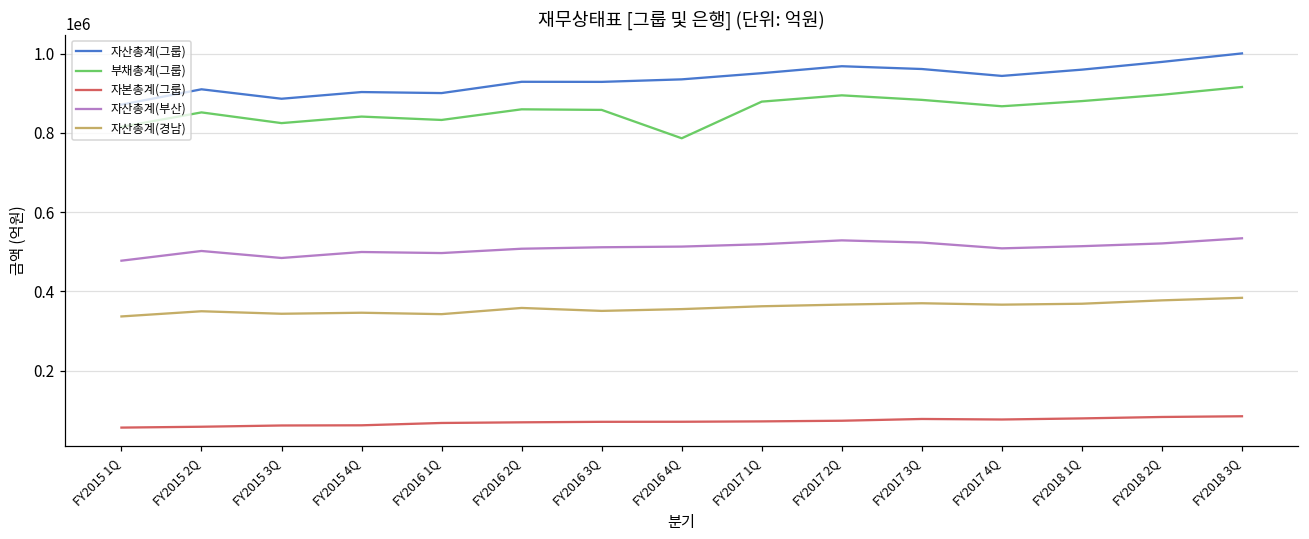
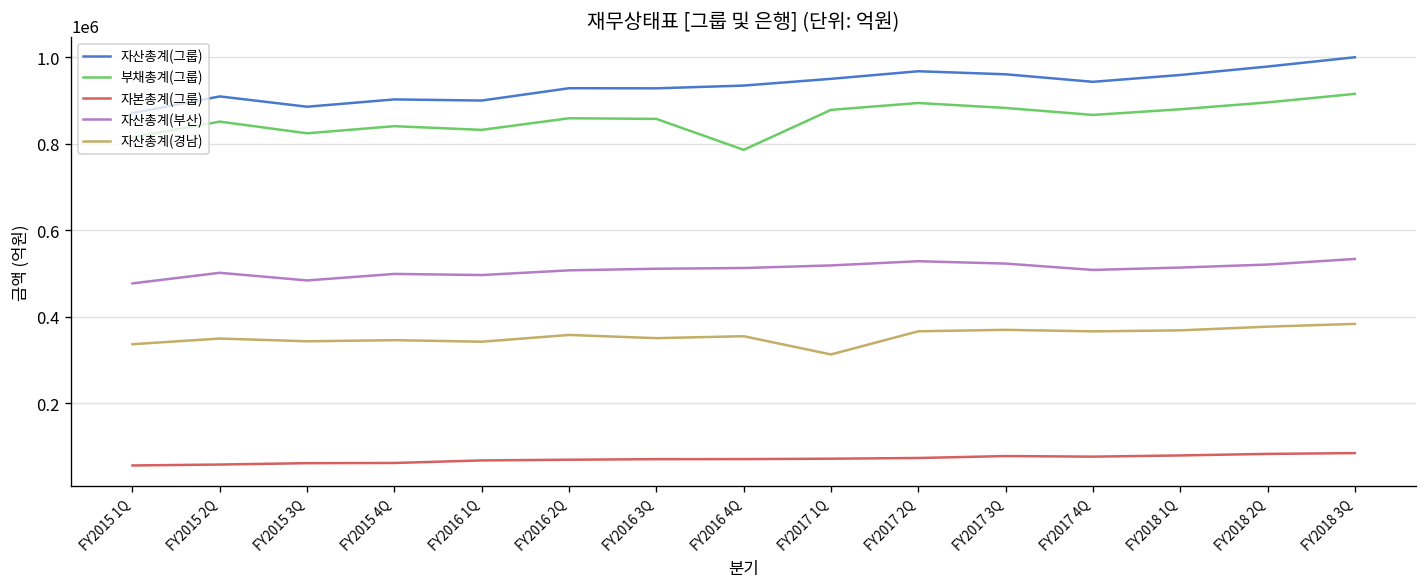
  {
    "자산총계(그룹)": {
      "FY2015 2Q": 910000,
      "FY2015 3Q": 890000,
      "FY2015 4Q": 900000,
      "FY2016 1Q": 900000,
      "FY2016 2Q": 930000,
      "FY2016 3Q": 930000,
      "FY2016 4Q": 930000,
      "FY2017 1Q": 950000,
      "FY2017 2Q": 970000,
      "FY2017 3Q": 960000,
      "FY2017 4Q": 940000,
      "FY2018 1Q": 960000,
      "FY2018 2Q": 980000,
      "FY2018 3Q": 1000000
    },
    "부채총계(그룹)": {
      "FY2015 2Q": 850000,
      "FY2015 3Q": 820000,
      "FY2015 4Q": 840000,
      "FY2016 1Q": 830000,
      "FY2016 2Q": 860000,
      "FY2016 3Q": 860000,
      "FY2016 4Q": 790000,
      "FY2017 1Q": 880000,
      "FY2017 2Q": 890000,
      "FY2017 3Q": 880000,
      "FY2017 4Q": 870000,
      "FY2018 1Q": 880000,
      "FY2018 2Q": 900000,
      "FY2018 3Q": 920000
    },
    "자본총계(그룹)": {
      "FY2015 1Q": 60000,
      "FY2015 2Q": 60000,
      "FY2015 3Q": 60000,
      "FY2015 4Q": 60000,
      "FY2016 1Q": 70000,
      "FY2016 2Q": 70000,
      "FY2016 3Q": 70000,
      "FY2016 4Q": 70000,
      "FY2017 1Q": 70000,
      "FY2017 2Q": 70000,
      "FY2017 3Q": 80000,
      "FY2017 4Q": 80000,
      "FY2018 1Q": 80000,
      "FY2018 2Q": 80000,
      "FY2018 3Q": 80000
    },
    "자산총계(부산)": {
      "FY2015 1Q": 480000,
      "FY2015 2Q": 500000,
      "FY2015 3Q": 480000,
      "FY2015 4Q": 500000,
      "FY2016 1Q": 500000,
      "FY2016 2Q": 510000,
      "FY2016 3Q": 510000,
      "FY2016 4Q": 510000,
      "FY2017 1Q": 520000,
      "FY2017 2Q": 530000,
      "FY2017 3Q": 520000,
      "FY2017 4Q": 510000,
      "FY2018 1Q": 510000,
      "FY2018 2Q": 520000,
      "FY2018 3Q": 530000
    },
    "자산총계(경남)": {
      "FY2015 1Q": 340000,
      "FY2015 2Q": 350000,
      "FY2015 3Q": 340000,
      "FY2015 4Q": 350000,
      "FY2016 1Q": 340000,
      "FY2016 2Q": 360000,
      "FY2016 3Q": 350000,
      "FY2016 4Q": 360000,
-     "FY2017 1Q": 360000,
+     "FY2017 1Q": 310000,
      "FY2017 2Q": 370000,
      "FY2017 3Q": 370000,
      "FY2017 4Q": 370000,
      "FY2018 1Q": 370000,
      "FY2018 2Q": 380000,
      "FY2018 3Q": 380000
    }
  }
